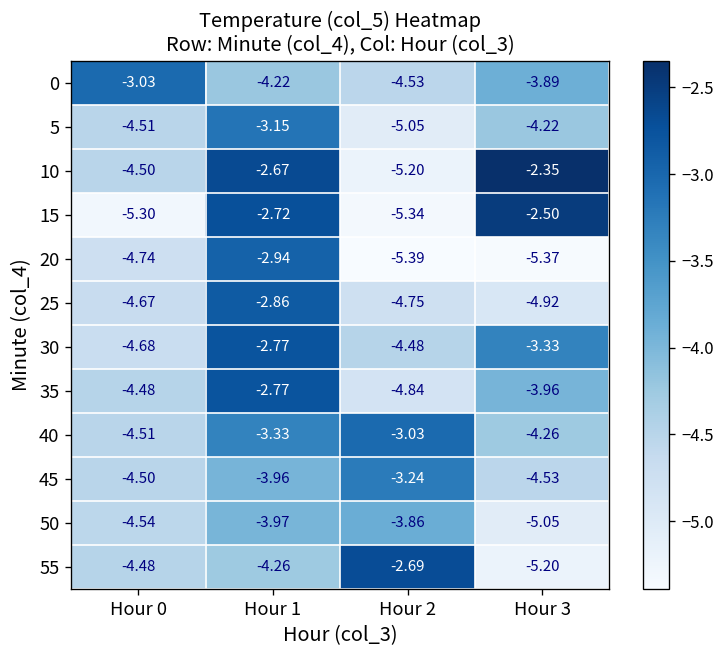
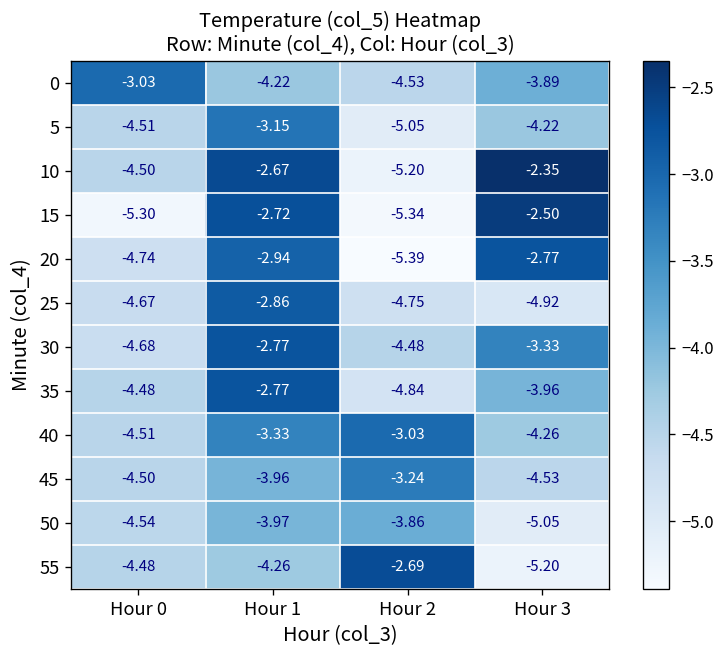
  {
    "0": {
      "Hour 0": -3.03,
      "Hour 1": -4.22,
      "Hour 2": -4.53,
      "Hour 3": -3.89
    },
    "5": {
      "Hour 0": -4.51,
      "Hour 1": -3.15,
      "Hour 2": -5.05,
      "Hour 3": -4.22
    },
    "10": {
      "Hour 0": -4.50,
      "Hour 1": -2.67,
      "Hour 2": -5.20,
      "Hour 3": -2.35
    },
    "15": {
      "Hour 0": -5.30,
      "Hour 1": -2.72,
      "Hour 2": -5.34,
      "Hour 3": -2.50
    },
    "20": {
      "Hour 0": -4.74,
      "Hour 1": -2.94,
      "Hour 2": -5.39,
-     "Hour 3": -5.37
+     "Hour 3": -2.77
    },
    "25": {
      "Hour 0": -4.67,
      "Hour 1": -2.86,
      "Hour 2": -4.75,
      "Hour 3": -4.92
    },
    "30": {
      "Hour 0": -4.68,
      "Hour 1": -2.77,
      "Hour 2": -4.48,
      "Hour 3": -3.33
    },
    "35": {
      "Hour 0": -4.48,
      "Hour 1": -2.77,
      "Hour 2": -4.84,
      "Hour 3": -3.96
    },
    "40": {
      "Hour 0": -4.51,
      "Hour 1": -3.33,
      "Hour 2": -3.03,
      "Hour 3": -4.26
    },
    "45": {
      "Hour 0": -4.50,
      "Hour 1": -3.96,
      "Hour 2": -3.24,
      "Hour 3": -4.53
    },
    "50": {
      "Hour 0": -4.54,
      "Hour 1": -3.97,
      "Hour 2": -3.86,
      "Hour 3": -5.05
    },
    "55": {
      "Hour 0": -4.48,
      "Hour 1": -4.26,
      "Hour 2": -2.69,
      "Hour 3": -5.20
    }
  }
